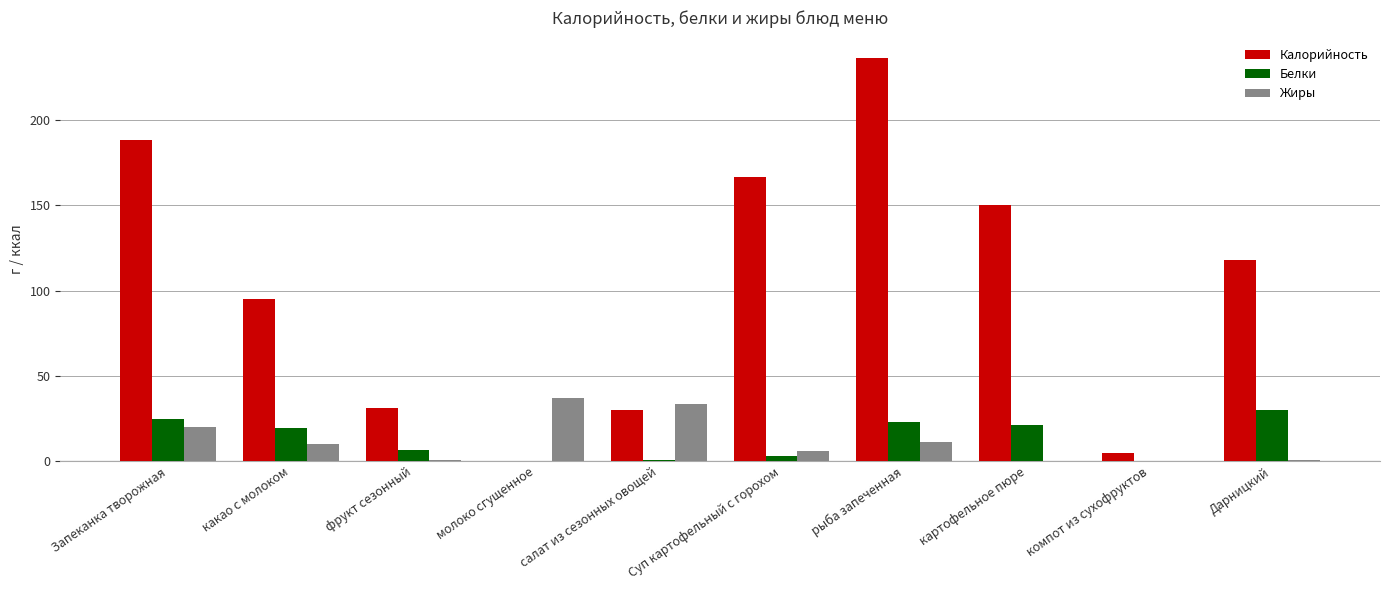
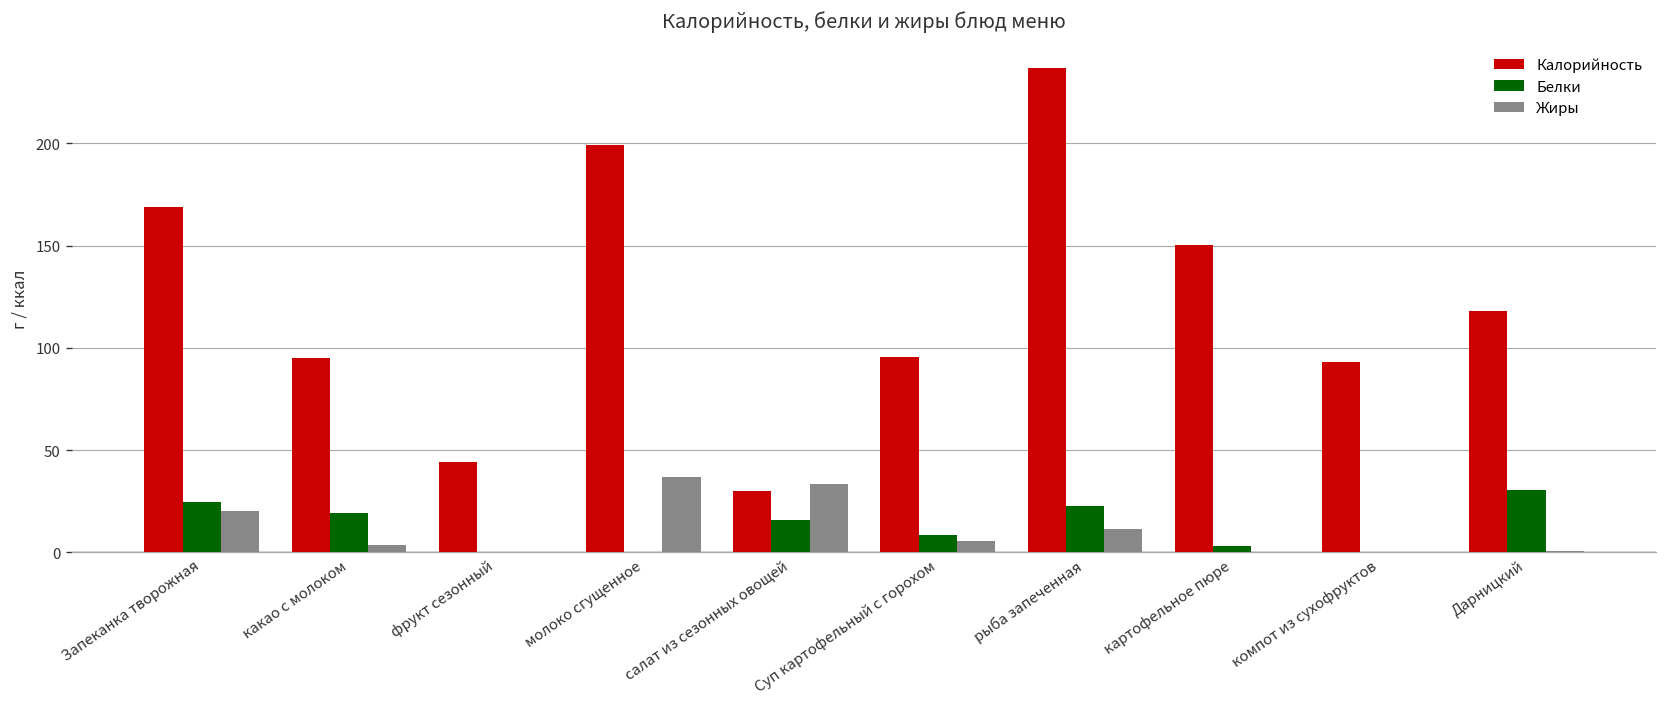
  {
    "Калорийность": {
-     "Запеканка творожная": 188,
+     "Запеканка творожная": 169,
      "какао с молоком": 95,
-     "фрукт сезонный": 31,
-     "молоко сгущенное": 0,
+     "фрукт сезонный": 44,
+     "молоко сгущенное": 199,
      "салат из сезонных овощей": 30,
-     "Суп картофельный с горохом": 166,
+     "Суп картофельный с горохом": 96,
      "рыба запеченная": 237,
      "картофельное пюре": 150,
-     "компот из сухофруктов": 5,
+     "компот из сухофруктов": 93,
      "Дарницкий": 118
    },
    "Белки": {
      "Запеканка творожная": 25,
      "какао с молоком": 20,
-     "фрукт сезонный": 7,
+     "фрукт сезонный": 0,
      "молоко сгущенное": 0,
-     "салат из сезонных овощей": 1,
-     "Суп картофельный с горохом": 3,
+     "салат из сезонных овощей": 16,
+     "Суп картофельный с горохом": 8,
      "рыба запеченная": 23,
-     "картофельное пюре": 21,
+     "картофельное пюре": 3,
      "компот из сухофруктов": 0,
      "Дарницкий": 30
    },
    "Жиры": {
      "Запеканка творожная": 20,
-     "какао с молоком": 10,
+     "какао с молоком": 4,
      "молоко сгущенное": 37,
      "салат из сезонных овощей": 33,
      "Суп картофельный с горохом": 6,
      "рыба запеченная": 11,
      "картофельное пюре": 0,
      "компот из сухофруктов": 0
    }
  }
